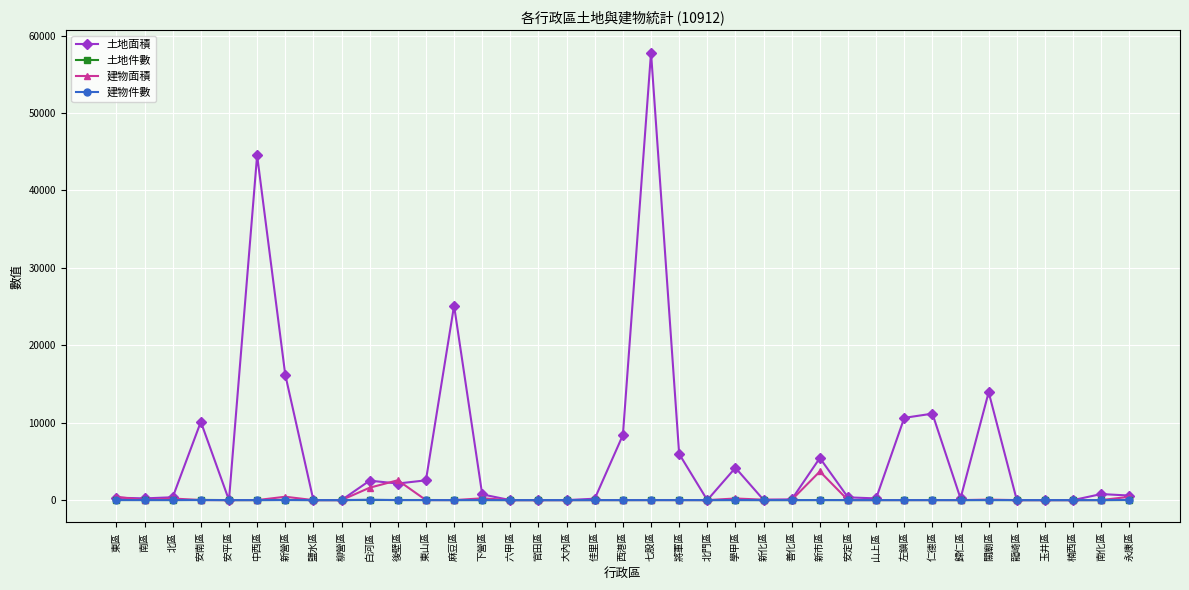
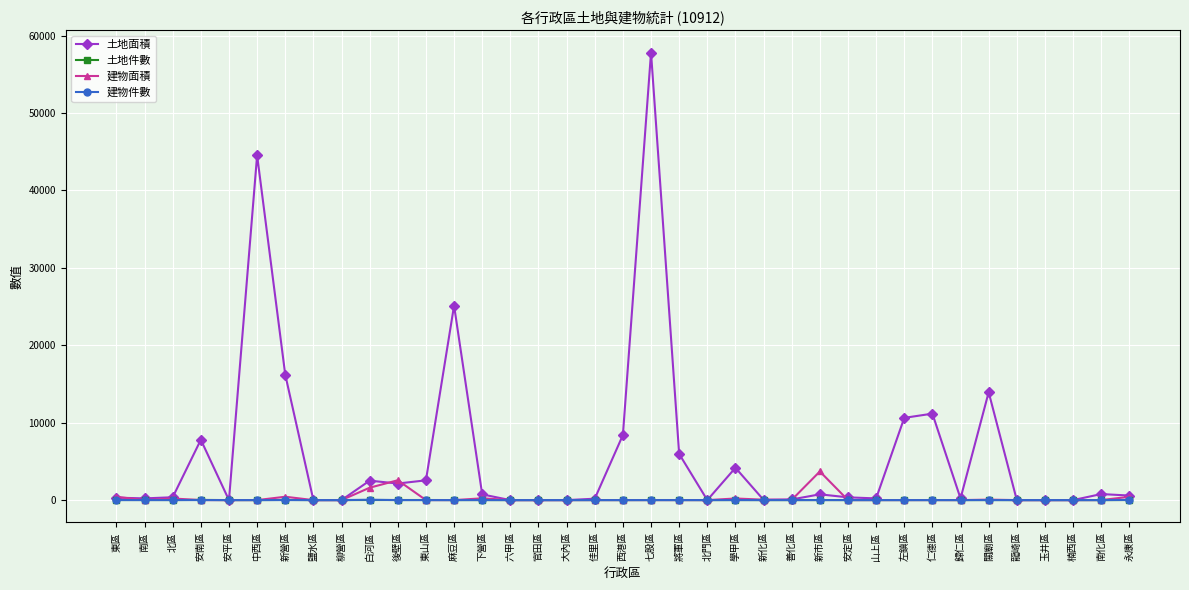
  {
    "土地面積": {
-     "安南區": 10000,
+     "安南區": 8000,
      "中西區": 45000,
      "新營區": 16000,
      "白河區": 3000,
      "後壁區": 2000,
      "東山區": 3000,
      "麻豆區": 25000,
      "下營區": 1000,
      "西港區": 8000,
      "七股區": 58000,
      "將軍區": 6000,
      "學甲區": 4000,
-     "新市區": 5000,
+     "新市區": 1000,
      "安定區": 0,
      "左鎮區": 11000,
      "仁德區": 11000,
      "關廟區": 14000,
      "南化區": 1000
    },
    "建物件數": {
      "新營區": 0,
      "白河區": 0,
      "後壁區": 0,
      "新市區": 0,
      "永康區": 0
    },
    "建物面積": {
      "新營區": 0,
      "白河區": 2000,
      "後壁區": 3000,
      "新市區": 4000
    }
  }
